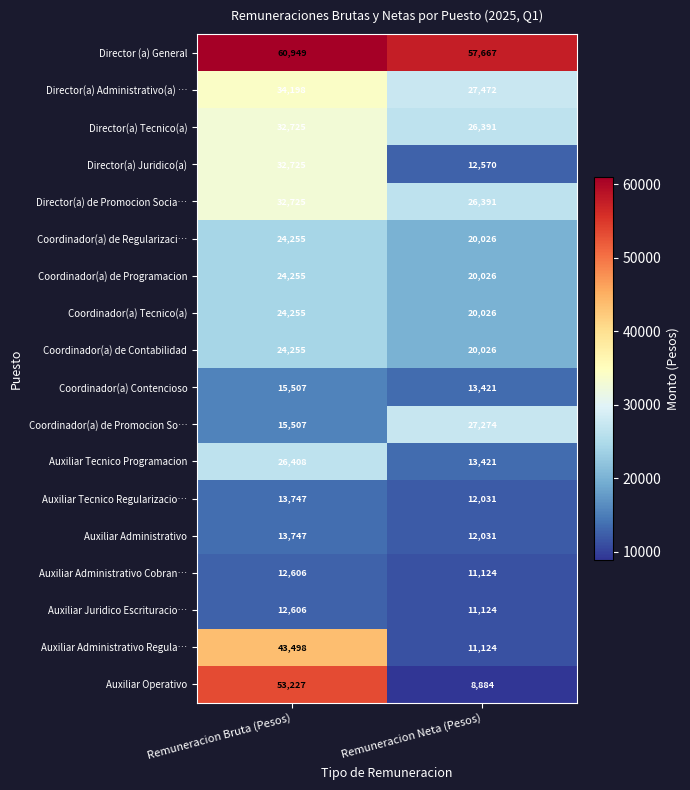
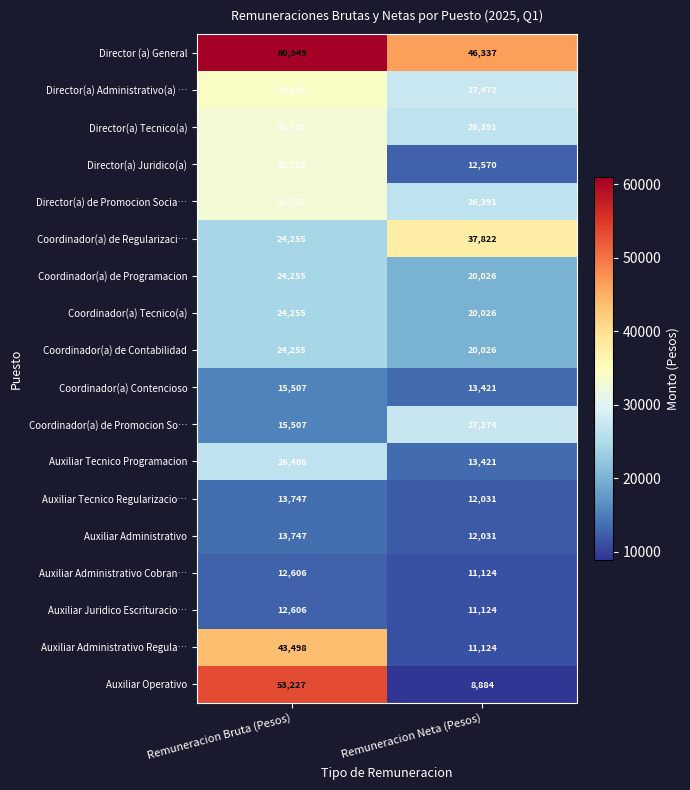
  {
    "Director (a) General": {
      "Remuneracion Bruta (Pesos)": "60,949",
-     "Remuneracion Neta (Pesos)": "57,667"
+     "Remuneracion Neta (Pesos)": "46,337"
    },
    "Director(a) Administrativo(a) …": {
      "Remuneracion Bruta (Pesos)": "34,198",
      "Remuneracion Neta (Pesos)": "27,472"
    },
    "Director(a) Tecnico(a)": {
      "Remuneracion Neta (Pesos)": "26,391"
    },
    "Director(a) Juridico(a)": {
      "Remuneracion Neta (Pesos)": "12,570"
    },
    "Director(a) de Promocion Socia…": {
      "Remuneracion Neta (Pesos)": "26,391"
    },
    "Coordinador(a) de Regularizaci…": {
      "Remuneracion Bruta (Pesos)": "24,255",
-     "Remuneracion Neta (Pesos)": "20,026"
+     "Remuneracion Neta (Pesos)": "37,822"
    },
    "Coordinador(a) de Programacion": {
      "Remuneracion Bruta (Pesos)": "24,255",
      "Remuneracion Neta (Pesos)": "20,026"
    },
    "Coordinador(a) Tecnico(a)": {
      "Remuneracion Bruta (Pesos)": "24,255",
      "Remuneracion Neta (Pesos)": "20,026"
    },
    "Coordinador(a) de Contabilidad": {
      "Remuneracion Bruta (Pesos)": "24,255",
      "Remuneracion Neta (Pesos)": "20,026"
    },
    "Coordinador(a) Contencioso": {
      "Remuneracion Bruta (Pesos)": "15,507",
      "Remuneracion Neta (Pesos)": "13,421"
    },
    "Coordinador(a) de Promocion So…": {
      "Remuneracion Bruta (Pesos)": "15,507",
      "Remuneracion Neta (Pesos)": "27,274"
    },
    "Auxiliar Tecnico Programacion": {
      "Remuneracion Bruta (Pesos)": "26,408",
      "Remuneracion Neta (Pesos)": "13,421"
    },
    "Auxiliar Tecnico Regularizacio…": {
      "Remuneracion Bruta (Pesos)": "13,747",
      "Remuneracion Neta (Pesos)": "12,031"
    },
    "Auxiliar Administrativo": {
      "Remuneracion Bruta (Pesos)": "13,747",
      "Remuneracion Neta (Pesos)": "12,031"
    },
    "Auxiliar Administrativo Cobran…": {
      "Remuneracion Bruta (Pesos)": "12,606",
      "Remuneracion Neta (Pesos)": "11,124"
    },
    "Auxiliar Juridico Escrituracio…": {
      "Remuneracion Bruta (Pesos)": "12,606",
      "Remuneracion Neta (Pesos)": "11,124"
    },
    "Auxiliar Administrativo Regula…": {
      "Remuneracion Bruta (Pesos)": "43,498",
      "Remuneracion Neta (Pesos)": "11,124"
    },
    "Auxiliar Operativo": {
      "Remuneracion Bruta (Pesos)": "53,227",
      "Remuneracion Neta (Pesos)": "8,884"
    }
  }
